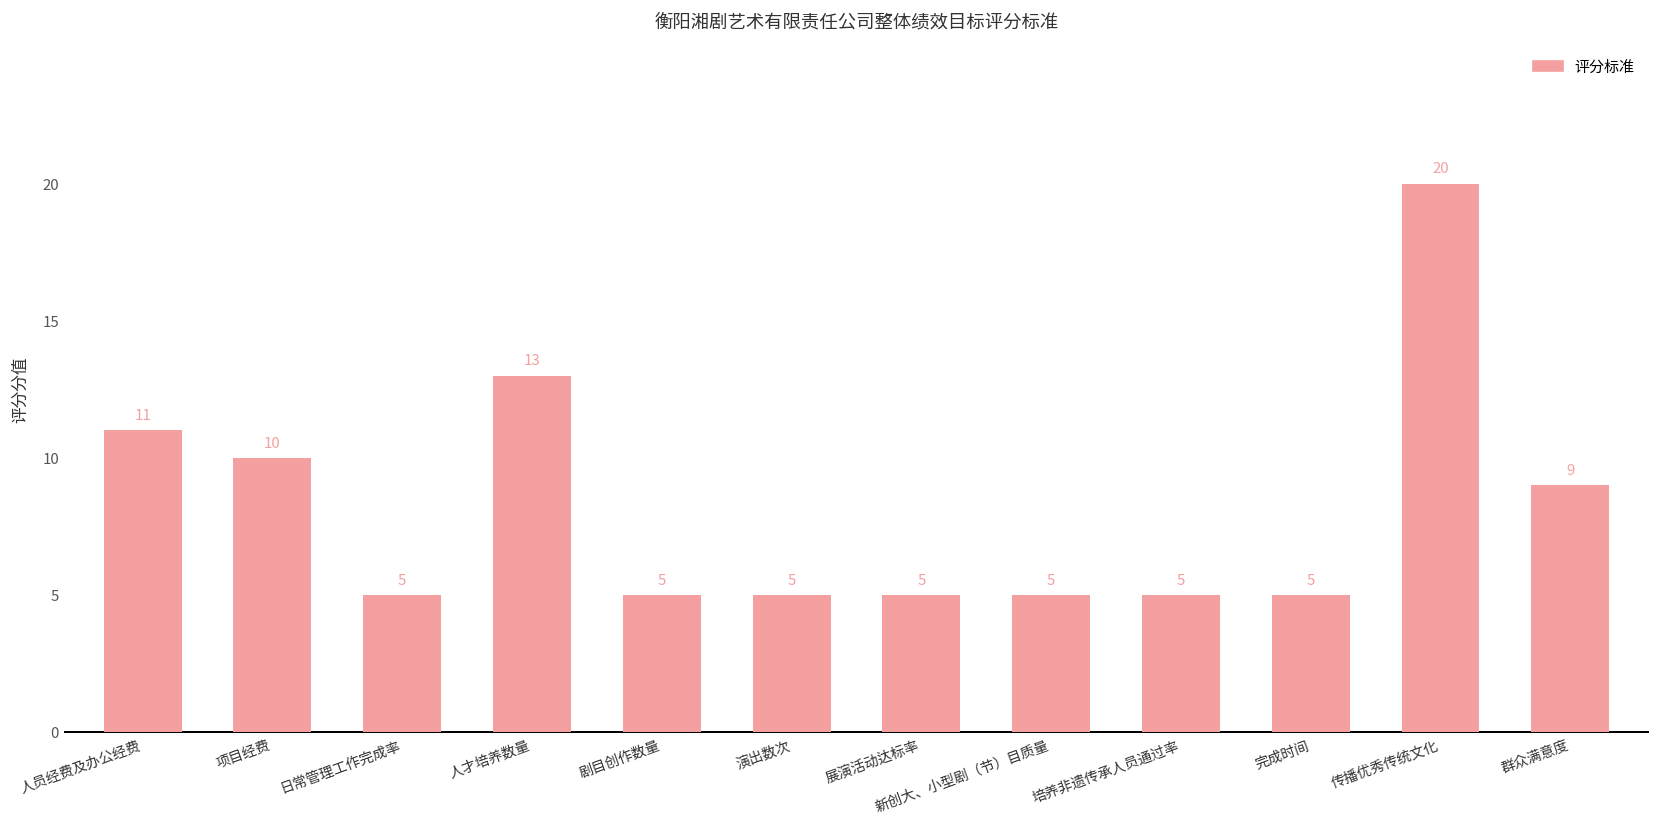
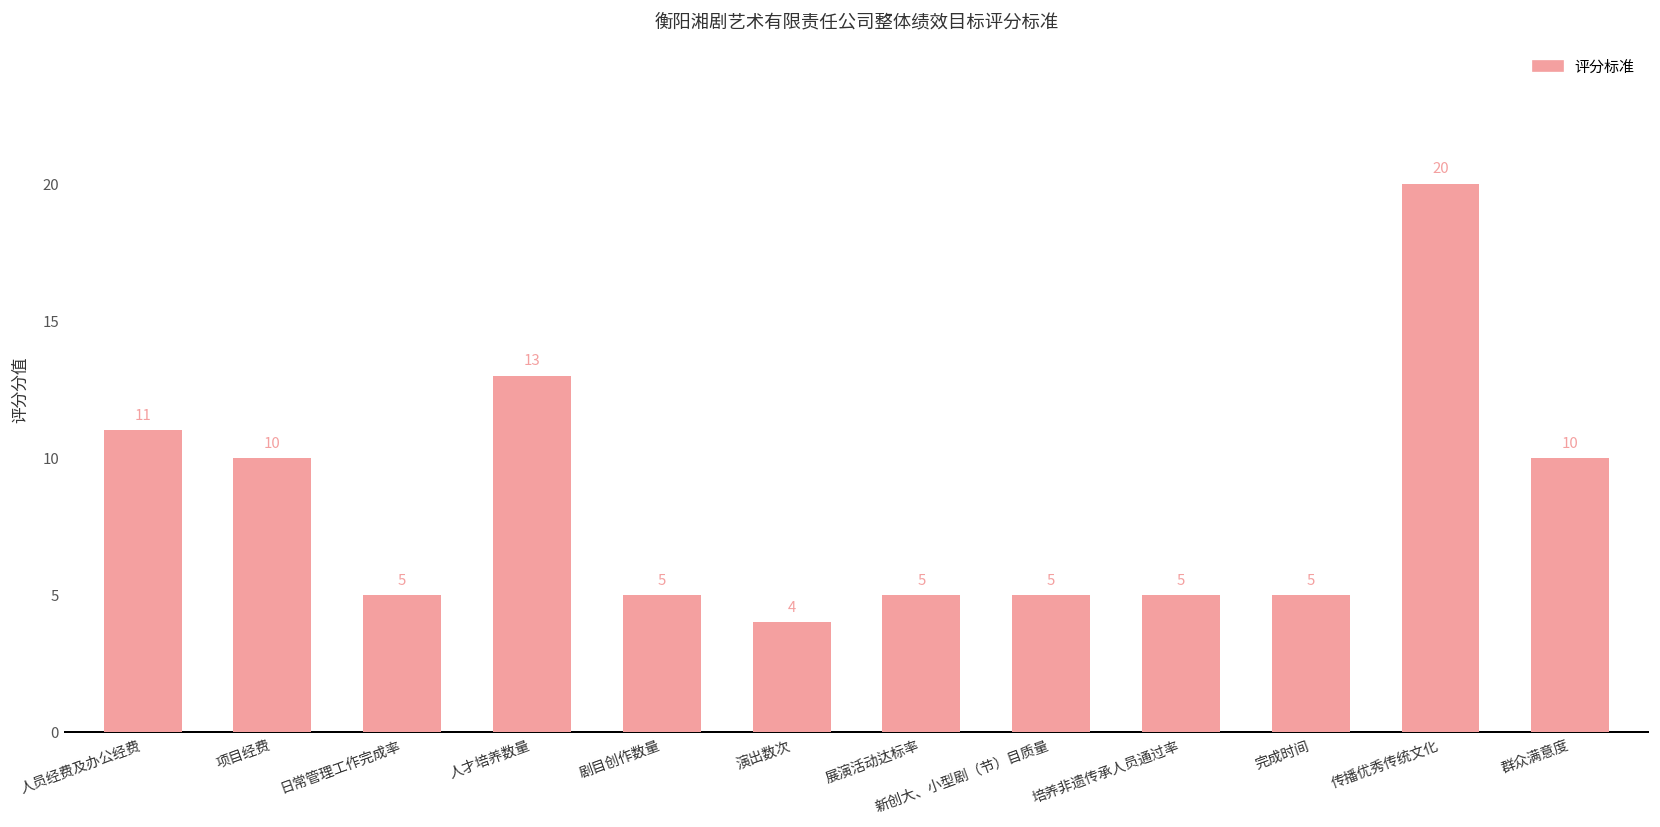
  {
    "人员经费及办公经费": 11,
    "项目经费": 10,
    "日常管理工作完成率": 5,
    "人才培养数量": 13,
    "剧目创作数量": 5,
-   "演出数次": 5,
+   "演出数次": 4,
    "展演活动达标率": 5,
    "新创大、小型剧（节）目质量": 5,
    "培养非遗传承人员通过率": 5,
    "完成时间": 5,
    "传播优秀传统文化": 20,
-   "群众满意度": 9
+   "群众满意度": 10
  }
